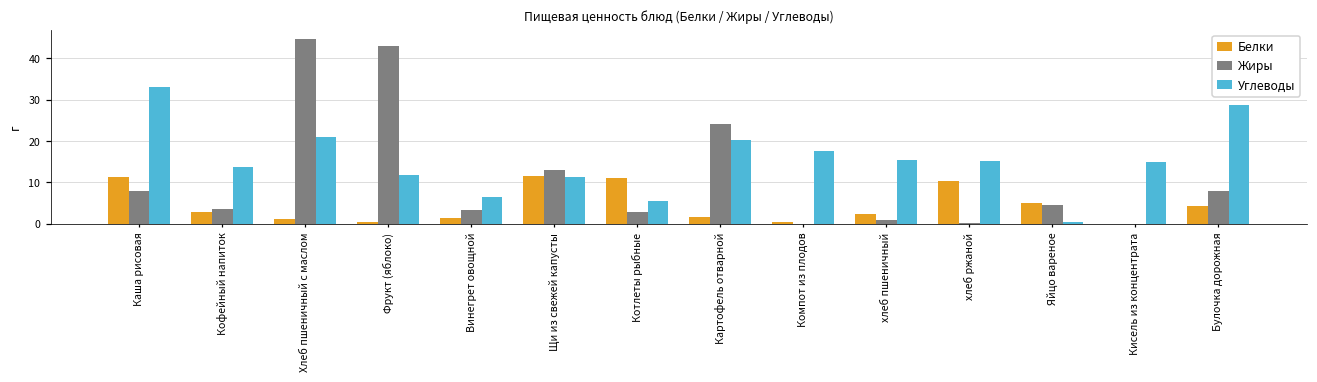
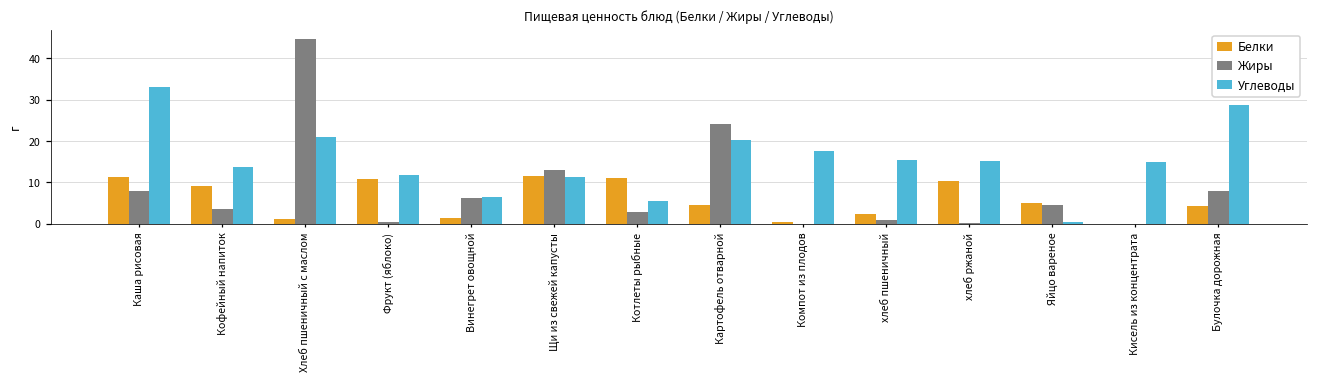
  {
    "Белки": {
      "Каша рисовая": 11,
-     "Кофейный напиток": 3,
+     "Кофейный напиток": 9,
      "Хлеб пшеничный с маслом": 1,
-     "Фрукт (яблоко)": 0,
+     "Фрукт (яблоко)": 11,
      "Винегрет овощной": 1,
      "Щи из свежей капусты": 12,
      "Котлеты рыбные": 11,
-     "Картофель отварной": 2,
+     "Картофель отварной": 4,
      "хлеб пшеничный": 2,
      "хлеб ржаной": 10,
      "Яйцо вареное": 5,
      "Кисель из концентрата": 0,
      "Булочка дорожная": 4
    },
    "Жиры": {
      "Каша рисовая": 8,
      "Кофейный напиток": 4,
      "Хлеб пшеничный с маслом": 45,
-     "Фрукт (яблоко)": 43,
-     "Винегрет овощной": 3,
+     "Фрукт (яблоко)": 0,
+     "Винегрет овощной": 6,
      "Щи из свежей капусты": 13,
      "Котлеты рыбные": 3,
      "Картофель отварной": 24,
      "хлеб пшеничный": 1,
      "Яйцо вареное": 5,
      "Кисель из концентрата": 0,
      "Булочка дорожная": 8
    },
    "Углеводы": {
      "Каша рисовая": 33,
      "Кофейный напиток": 14,
      "Хлеб пшеничный с маслом": 21,
      "Фрукт (яблоко)": 12,
      "Винегрет овощной": 7,
      "Щи из свежей капусты": 11,
      "Котлеты рыбные": 5,
      "Картофель отварной": 20,
      "Компот из плодов": 18,
      "хлеб пшеничный": 15,
      "хлеб ржаной": 15,
      "Кисель из концентрата": 15,
      "Булочка дорожная": 29
    }
  }
